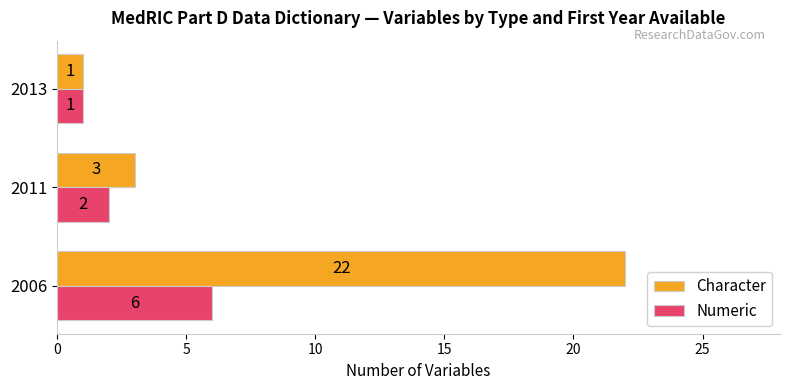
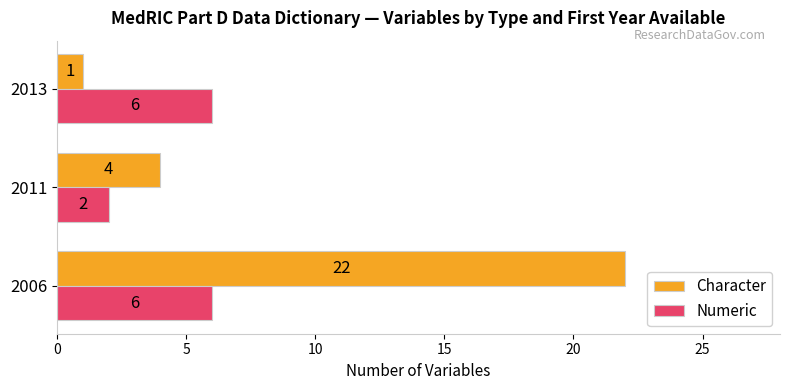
  {
    "Character": {
      "2013": 1,
-     "2011": 3,
+     "2011": 4,
      "2006": 22
    },
    "Numeric": {
-     "2013": 1,
+     "2013": 6,
      "2011": 2,
      "2006": 6
    }
  }
